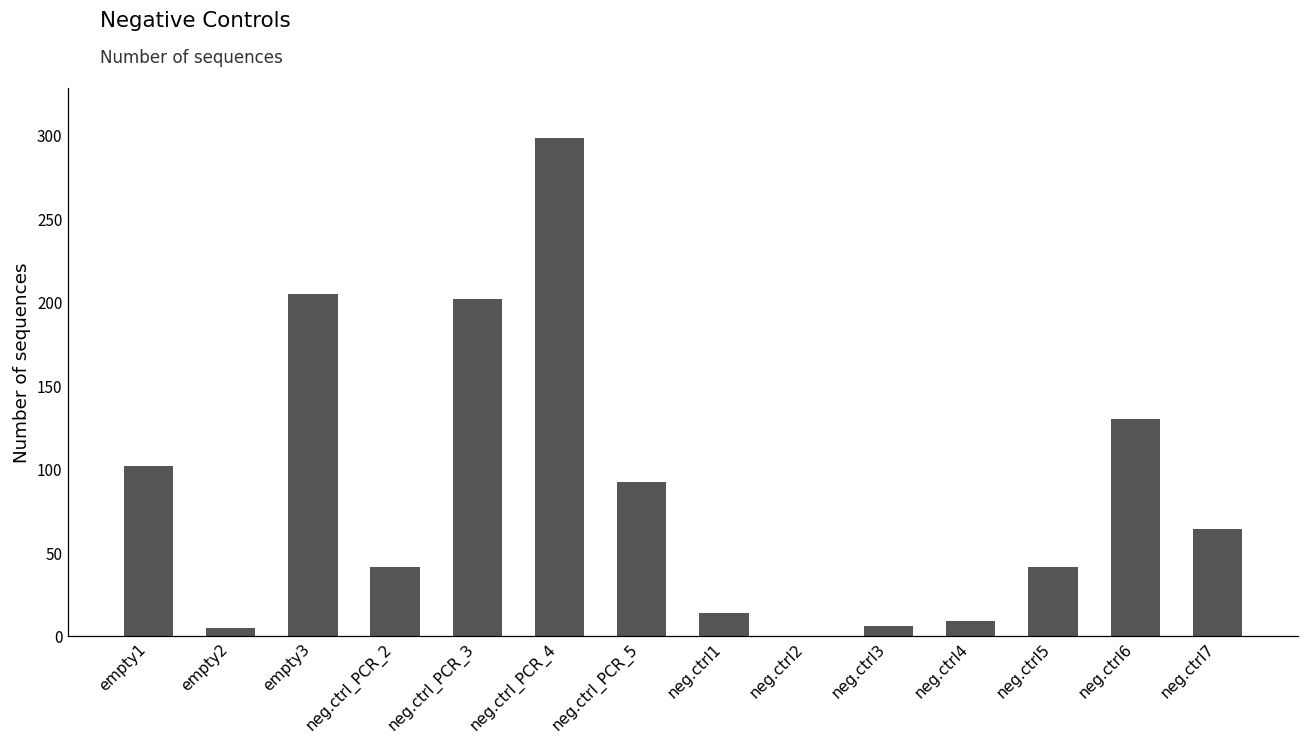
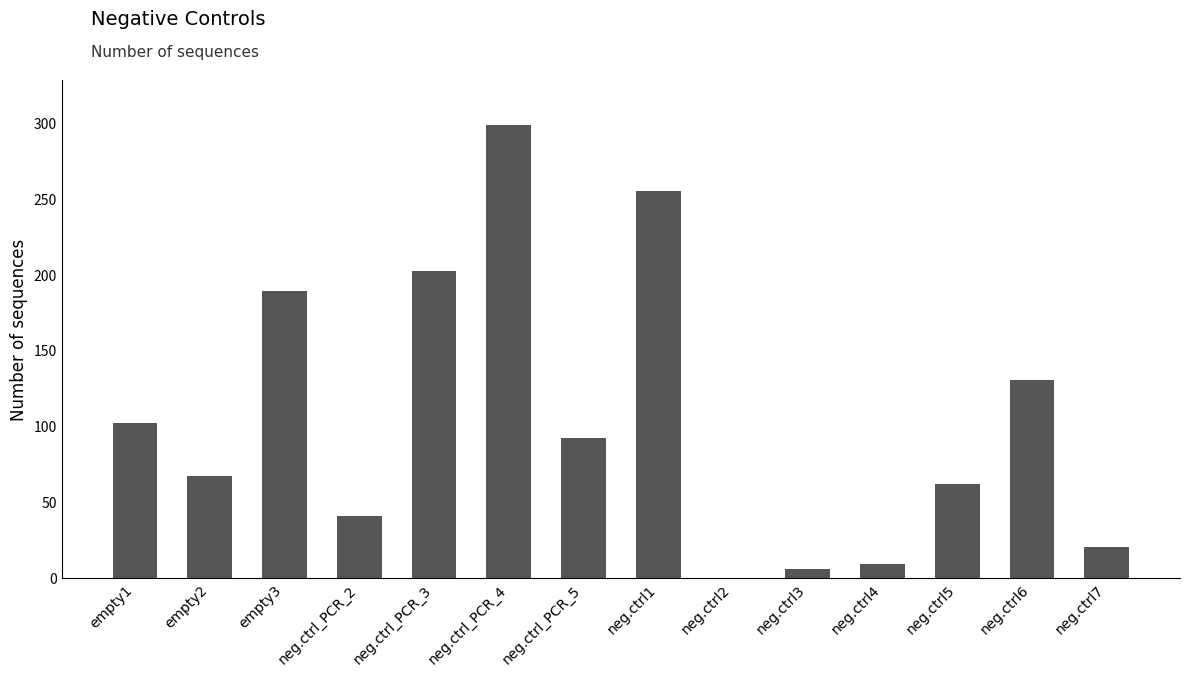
  {
    "empty1": 102,
-   "empty2": 5,
-   "empty3": 205,
+   "empty2": 67,
+   "empty3": 189,
    "neg.ctrl_PCR_2": 41,
    "neg.ctrl_PCR_3": 202,
    "neg.ctrl_PCR_4": 298,
    "neg.ctrl_PCR_5": 92,
-   "neg.ctrl1": 14,
+   "neg.ctrl1": 255,
    "neg.ctrl2": 0,
    "neg.ctrl3": 6,
    "neg.ctrl4": 9,
-   "neg.ctrl5": 41,
+   "neg.ctrl5": 62,
    "neg.ctrl6": 130,
-   "neg.ctrl7": 64
+   "neg.ctrl7": 20
  }
